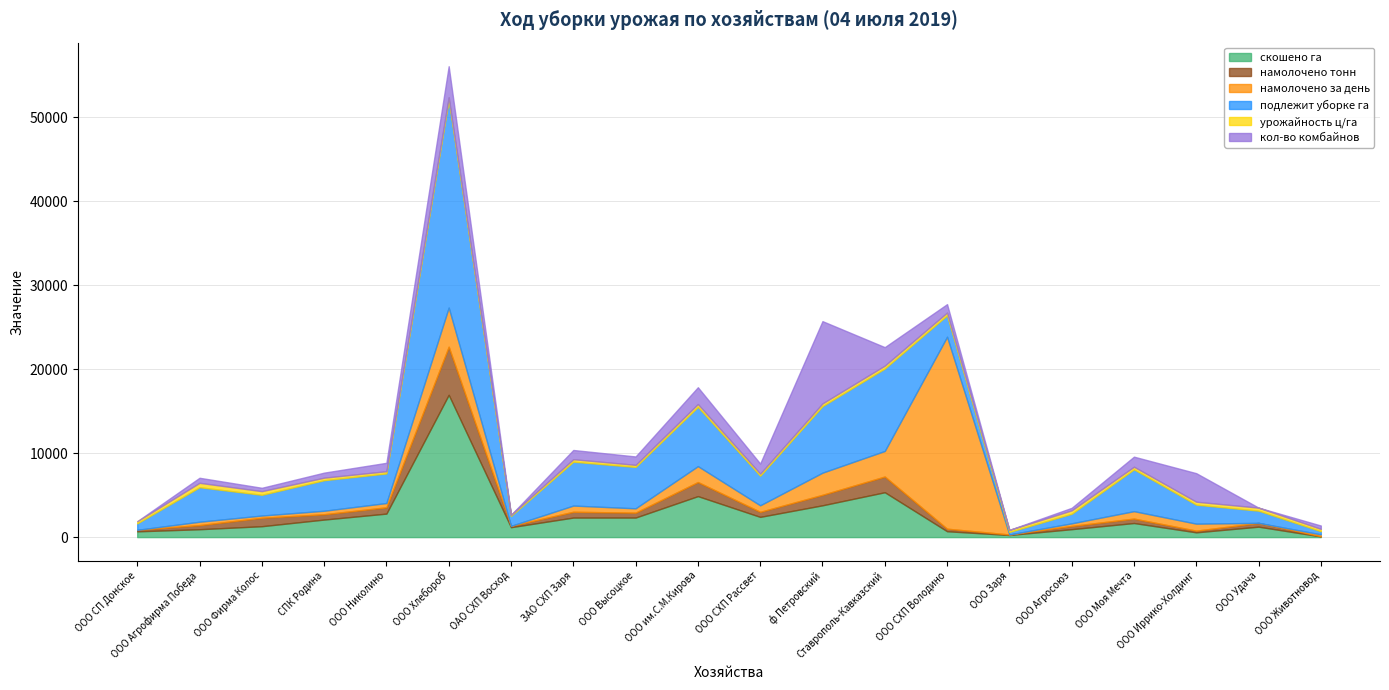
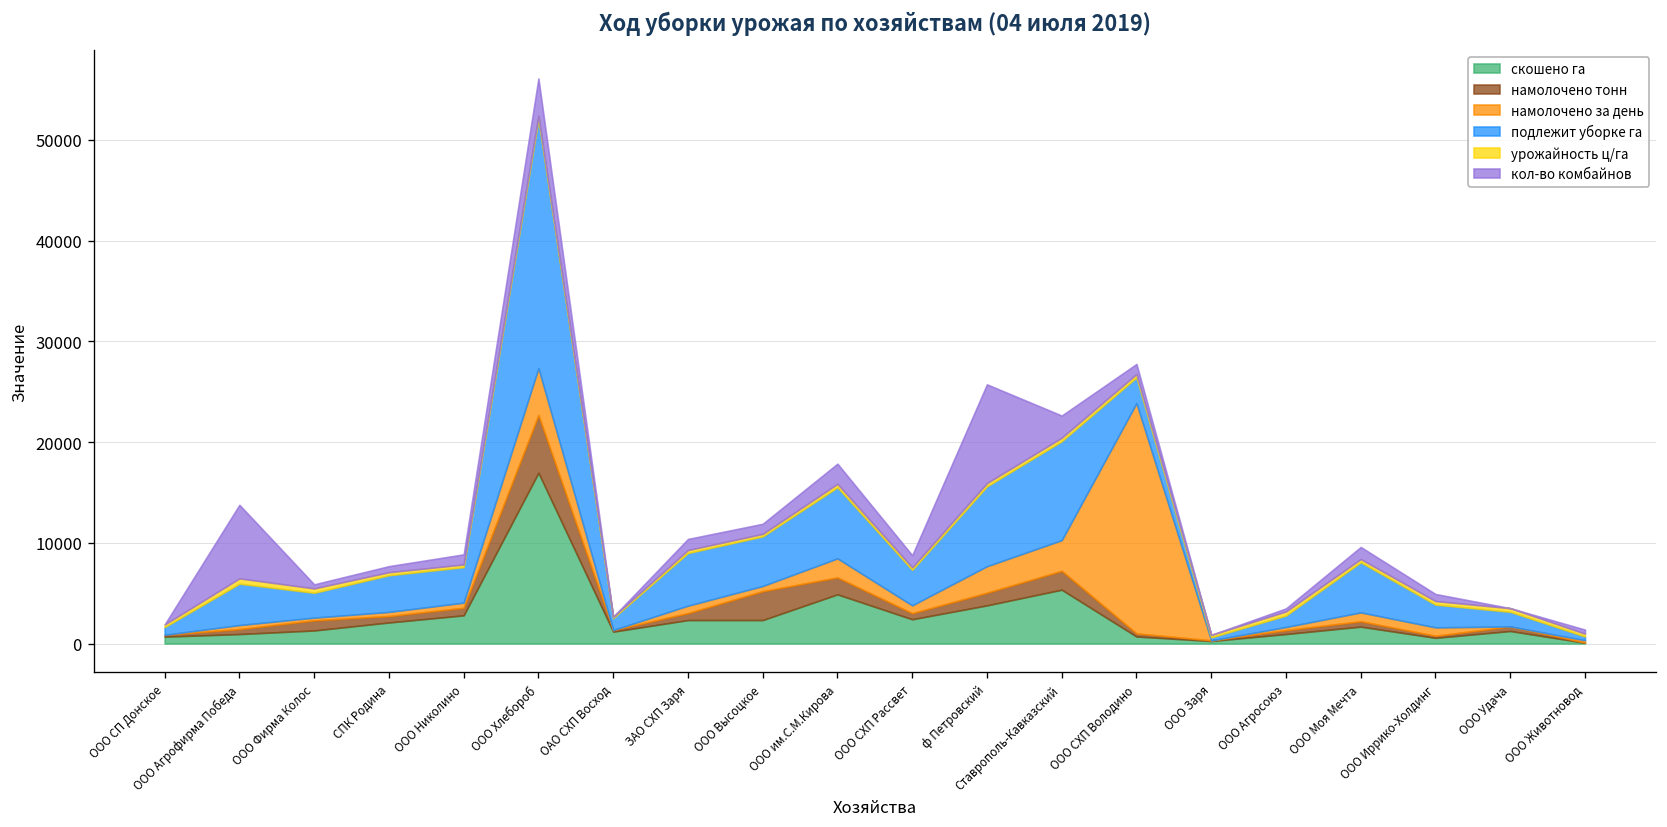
  {
    "скошено га": {
      "ООО Агрофирма Победа": 1000,
      "ООО Фирма Колос": 1000,
      "СПК Родина": 2000,
      "ООО Николино": 3000,
      "ООО Хлебороб": 17000,
      "ЗАО СХП Заря": 2000,
      "ООО Высоцкое": 2000,
      "ООО им.С.М.Кирова": 5000,
      "ООО СХП Рассвет": 2000,
      "ф Петровский": 4000,
      "Ставрополь-Кавказский": 5000,
      "ООО Агросоюз": 1000,
      "ООО Моя Мечта": 2000,
      "ООО Удача": 1000
    },
    "намолочено тонн": {
      "ООО Агрофирма Победа": 0,
      "СПК Родина": 1000,
      "ООО Николино": 1000,
      "ООО Хлебороб": 6000,
      "ЗАО СХП Заря": 1000,
-     "ООО Высоцкое": 1000,
+     "ООО Высоцкое": 3000,
      "ООО им.С.М.Кирова": 2000,
      "ООО СХП Рассвет": 1000,
      "ф Петровский": 1000,
      "Ставрополь-Кавказский": 2000,
      "ООО Агросоюз": 0,
      "ООО Моя Мечта": 1000
    },
    "намолочено за день": {
      "ООО Агрофирма Победа": 0,
      "СПК Родина": 0,
      "ООО Николино": 1000,
      "ООО Хлебороб": 5000,
      "ЗАО СХП Заря": 1000,
      "ООО Высоцкое": 1000,
      "ООО им.С.М.Кирова": 2000,
      "ООО СХП Рассвет": 1000,
      "ф Петровский": 3000,
      "Ставрополь-Кавказский": 3000,
      "ООО СХП Володино": 23000,
      "ООО Агросоюз": 0,
      "ООО Моя Мечта": 1000,
      "ООО Иррико-Холдинг": 1000
    },
    "подлежит уборке га": {
      "ООО Агрофирма Победа": 4000,
      "ООО Фирма Колос": 2000,
      "ООО Хлебороб": 25000,
      "ООО им.С.М.Кирова": 7000,
      "ф Петровский": 8000,
      "Ставрополь-Кавказский": 10000,
      "ООО СХП Володино": 3000,
      "ООО Агросоюз": 1000,
      "ООО Моя Мечта": 5000,
      "ООО Иррико-Холдинг": 2000,
      "ООО Удача": 1000
    },
    "урожайность ц/га": {
      "ООО Агрофирма Победа": 1000,
      "ООО Фирма Колос": 0,
      "ООО Хлебороб": 0,
      "ООО им.С.М.Кирова": 0,
      "ф Петровский": 0,
      "Ставрополь-Кавказский": 0,
      "ООО СХП Володино": 0,
      "ООО Агросоюз": 0,
      "ООО Моя Мечта": 0,
      "ООО Иррико-Холдинг": 0
    },
    "кол-во комбайнов": {
-     "ООО Агрофирма Победа": 1000,
+     "ООО Агрофирма Победа": 7000,
      "ООО Фирма Колос": 0,
      "СПК Родина": 1000,
      "ООО Николино": 1000,
      "ООО Хлебороб": 4000,
      "ЗАО СХП Заря": 1000,
      "ООО Высоцкое": 1000,
      "ООО им.С.М.Кирова": 2000,
      "ООО СХП Рассвет": 1000,
      "ф Петровский": 10000,
      "Ставрополь-Кавказский": 2000,
      "ООО СХП Володино": 1000,
      "ООО Агросоюз": 0,
      "ООО Моя Мечта": 1000,
-     "ООО Иррико-Холдинг": 3000,
+     "ООО Иррико-Холдинг": 1000,
      "ООО Животновод": 0
    }
  }
